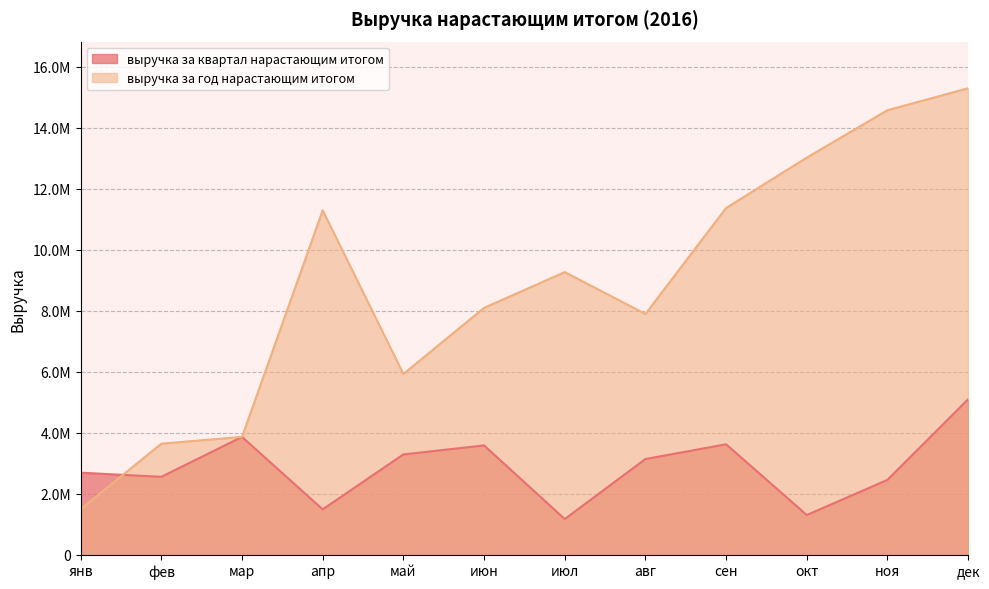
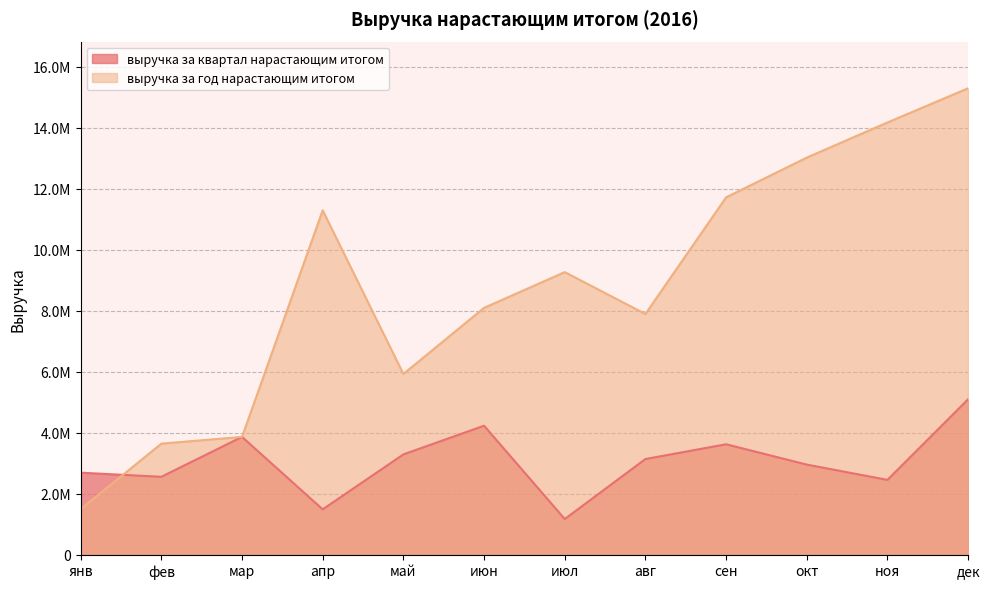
  {
    "выручка за квартал нарастающим итогом": {
      "янв": 2700000,
      "фев": 2600000,
      "апр": 1500000,
      "май": 3300000,
-     "июн": 3600000,
+     "июн": 4200000,
      "июл": 1200000,
      "авг": 3100000,
      "сен": 3600000,
-     "окт": 1300000,
+     "окт": 3000000,
      "ноя": 2500000,
      "дек": 5100000
    },
    "выручка за год нарастающим итогом": {
      "янв": 1500000,
      "фев": 3600000,
      "апр": 11300000,
      "май": 5900000,
      "июн": 8100000,
      "июл": 9300000,
      "авг": 7900000,
-     "сен": 11400000,
+     "сен": 11700000,
      "окт": 13000000,
-     "ноя": 14600000,
+     "ноя": 14200000,
      "дек": 15300000
    }
  }
